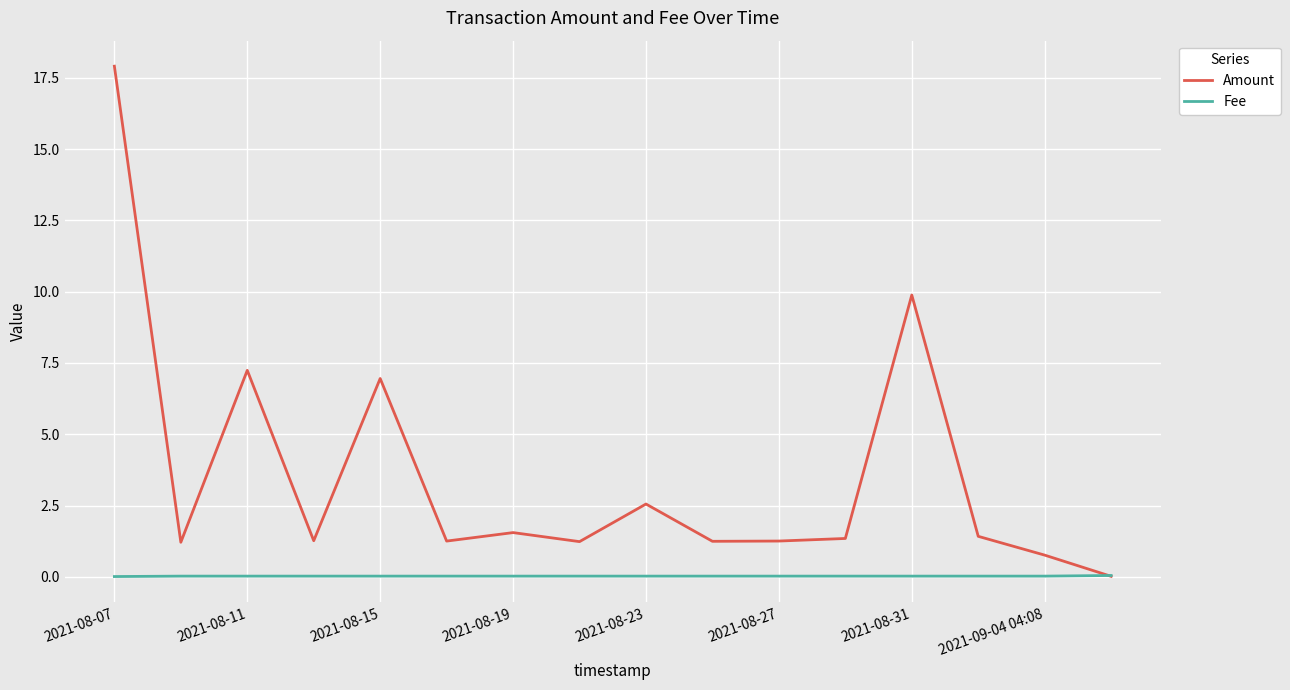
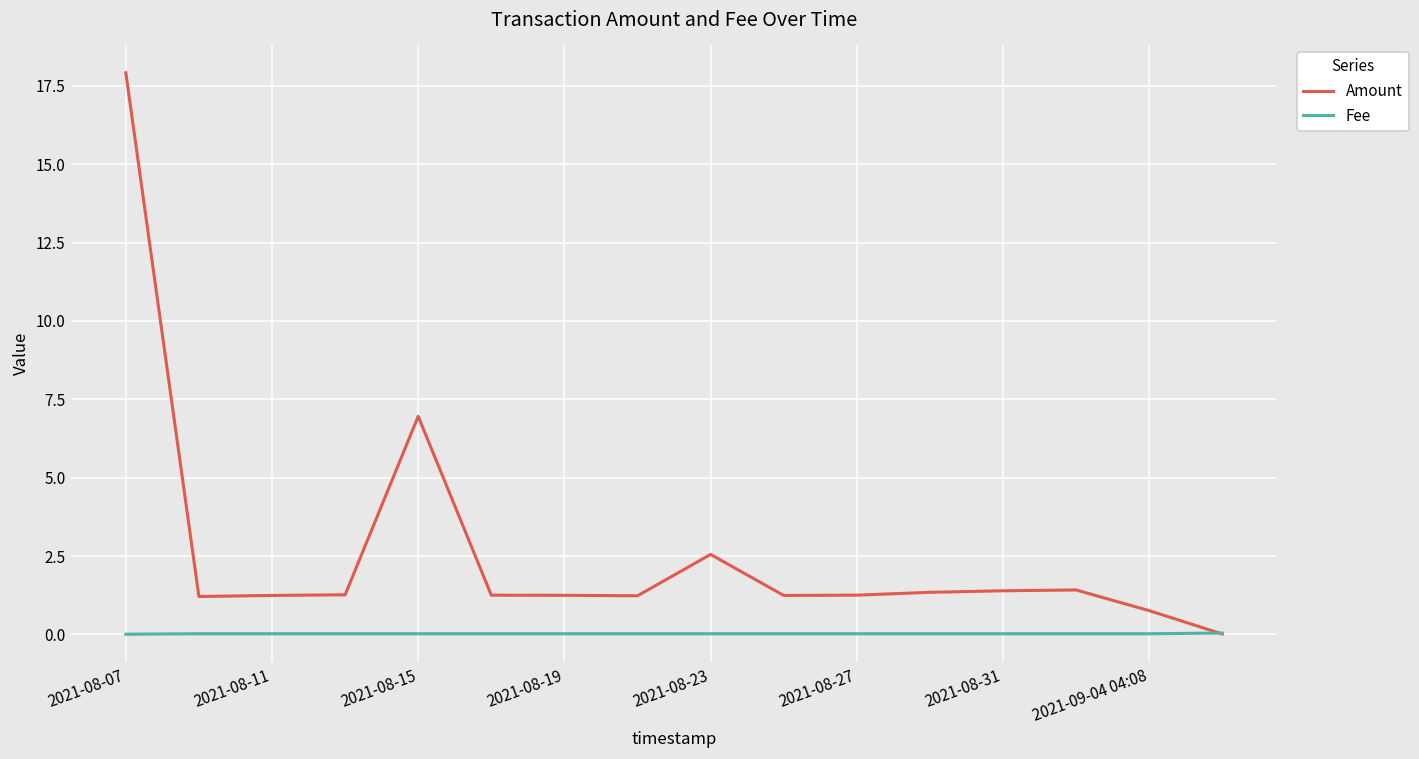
  {
    "Amount": {
      "2021-08-07": 17.9,
-     "2021-08-11": 7.2,
+     "2021-08-11": 1.2,
      "2021-08-15": 7.0,
-     "2021-08-19": 1.5,
+     "2021-08-19": 1.2,
      "2021-08-23": 2.6,
      "2021-08-27": 1.3,
-     "2021-08-31": 9.9,
+     "2021-08-31": 1.4,
      "2021-09-04 04:08": 0.8
    },
    "Fee": {
      "2021-08-07": 0.0,
      "2021-08-11": 0.0,
      "2021-08-15": 0.0,
      "2021-08-19": 0.0,
      "2021-08-23": 0.0,
      "2021-08-27": 0.0,
      "2021-08-31": 0.0,
      "2021-09-04 04:08": 0.0
    }
  }
